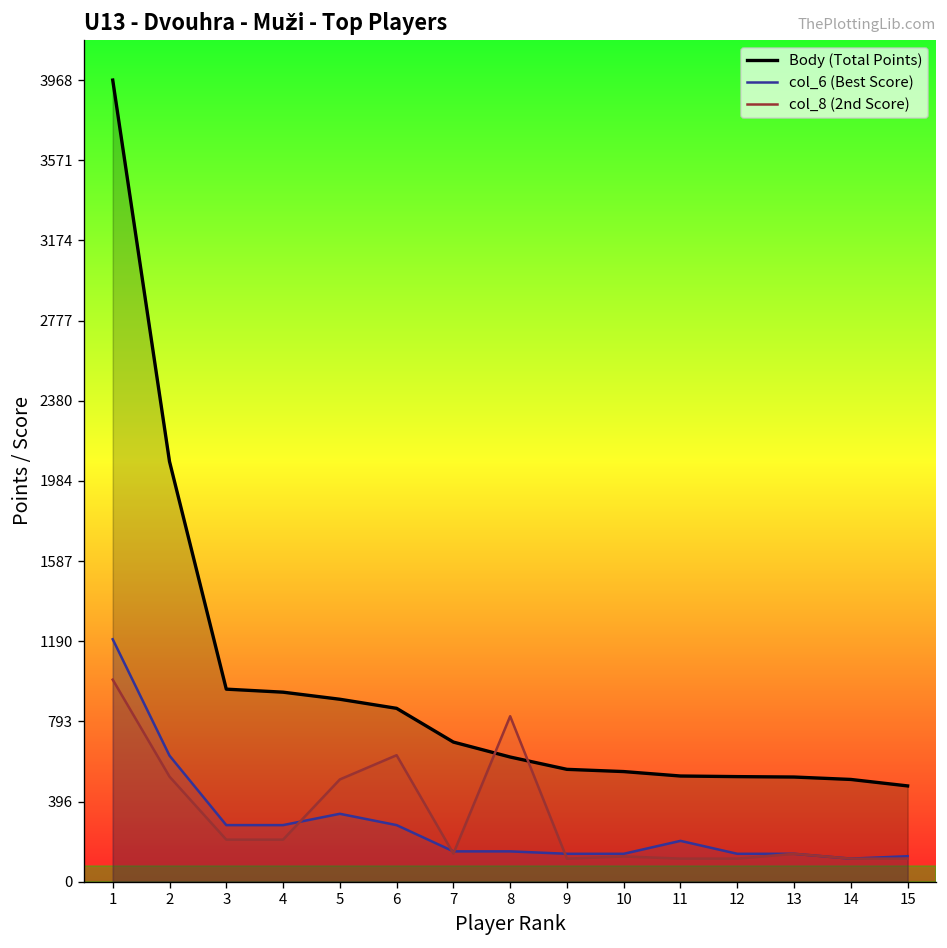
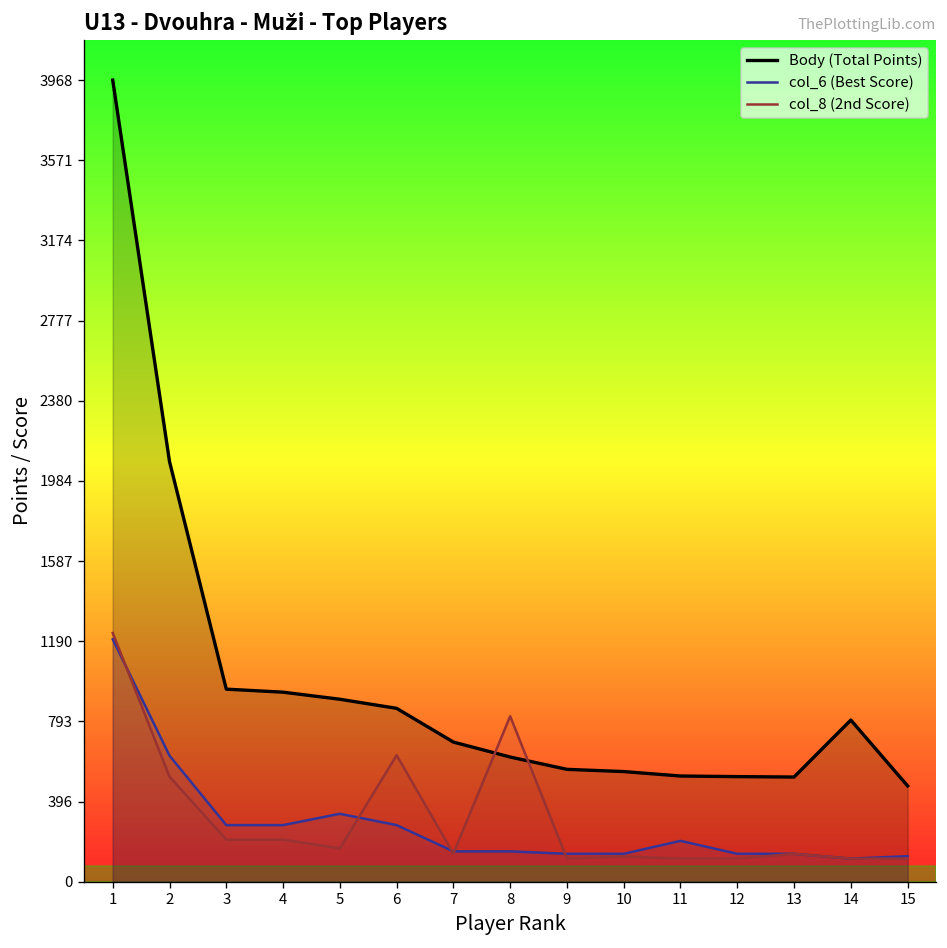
  {
    "Body (Total Points)": {
      "1": 3970,
      "2": 2080,
      "3": 950,
      "4": 940,
      "5": 900,
      "6": 860,
      "7": 690,
      "8": 620,
      "9": 560,
      "10": 550,
      "11": 520,
      "12": 520,
      "13": 520,
-     "14": 510,
+     "14": 800,
      "15": 470
    },
    "col_6 (Best Score)": {
      "1": 1200,
      "2": 620,
      "3": 280,
      "4": 280,
      "5": 340,
      "6": 280,
      "8": 150,
      "9": 140,
      "11": 200,
      "12": 140
    },
    "col_8 (2nd Score)": {
-     "1": 1000,
+     "1": 1230,
      "2": 520,
      "3": 210,
      "4": 210,
-     "5": 510,
+     "5": 170,
      "6": 630,
      "8": 820,
      "9": 110,
      "11": 110,
      "12": 110
    }
  }
